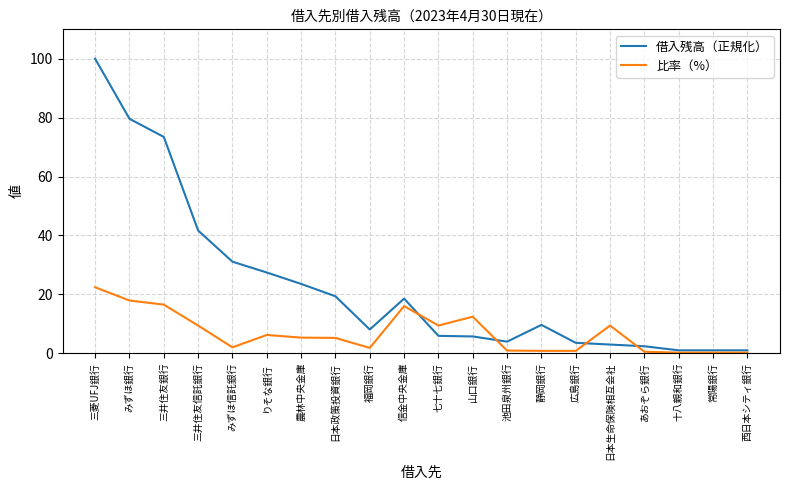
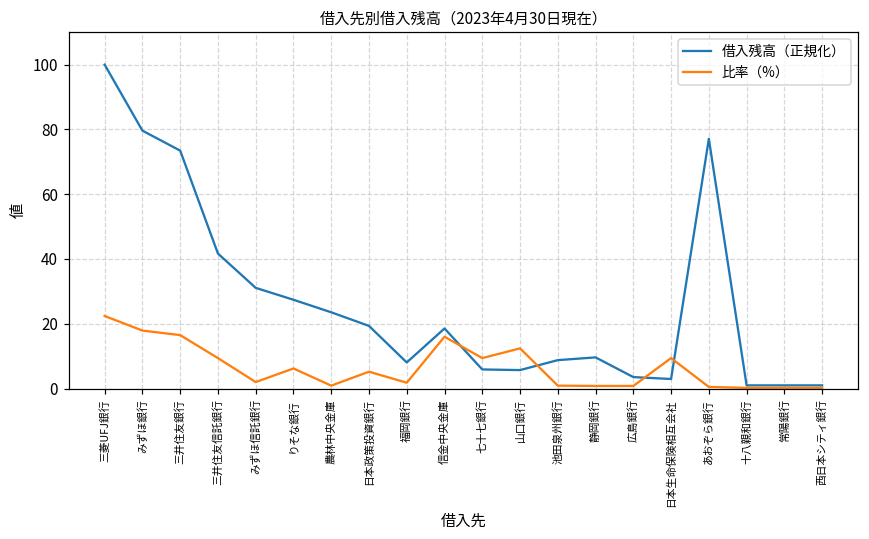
  {
    "借入残高（正規化）": {
      "三菱UFJ銀行": 100,
      "みずほ銀行": 80,
      "三井住友銀行": 73,
      "三井住友信託銀行": 42,
      "みずほ信託銀行": 31,
      "りそな銀行": 27,
      "農林中央金庫": 24,
      "日本政策投資銀行": 19,
      "福岡銀行": 8,
      "信金中央金庫": 19,
      "七十七銀行": 6,
      "山口銀行": 6,
-     "池田泉州銀行": 4,
+     "池田泉州銀行": 9,
      "静岡銀行": 10,
      "広島銀行": 4,
      "日本生命保険相互会社": 3,
-     "あおぞら銀行": 2
+     "あおぞら銀行": 77
    },
    "比率（%）": {
      "三菱UFJ銀行": 22,
      "みずほ銀行": 18,
      "三井住友銀行": 17,
      "三井住友信託銀行": 9,
      "みずほ信託銀行": 2,
      "りそな銀行": 6,
-     "農林中央金庫": 5,
+     "農林中央金庫": 1,
      "日本政策投資銀行": 5,
      "福岡銀行": 2,
      "信金中央金庫": 16,
      "七十七銀行": 9,
      "山口銀行": 12,
      "池田泉州銀行": 1,
      "静岡銀行": 1,
      "広島銀行": 1,
      "日本生命保険相互会社": 9,
      "あおぞら銀行": 1
    }
  }
